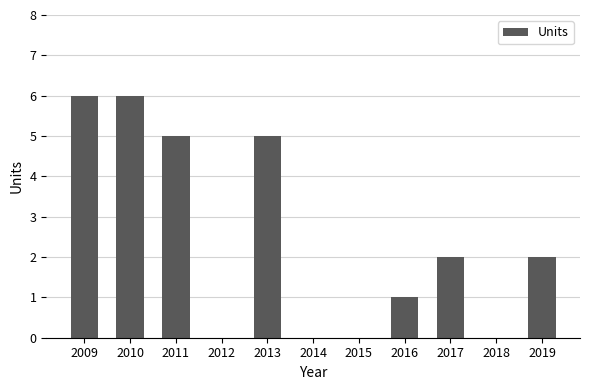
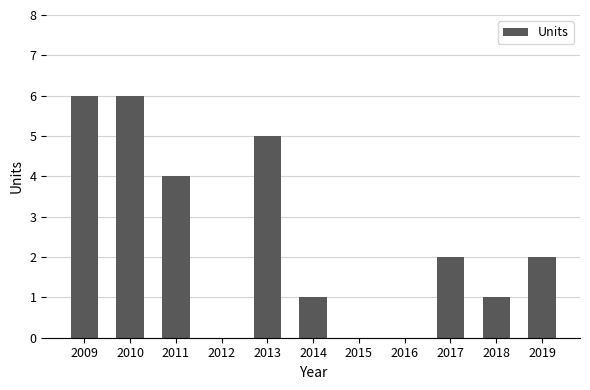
  {
    "2009": 6,
    "2010": 6,
-   "2011": 5,
+   "2011": 4,
    "2012": 0,
    "2013": 5,
-   "2014": 0,
+   "2014": 1,
    "2015": 0,
-   "2016": 1,
+   "2016": 0,
    "2017": 2,
-   "2018": 0,
+   "2018": 1,
    "2019": 2
  }
